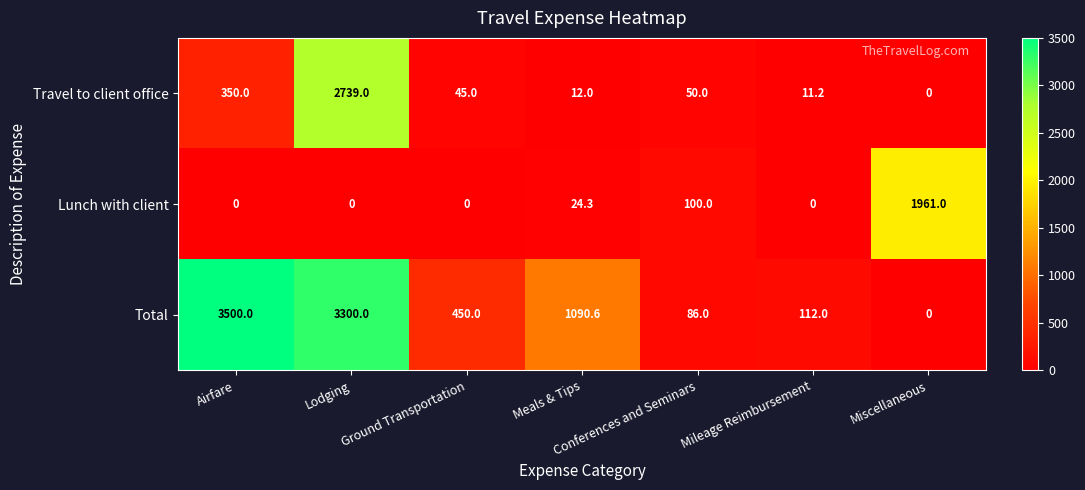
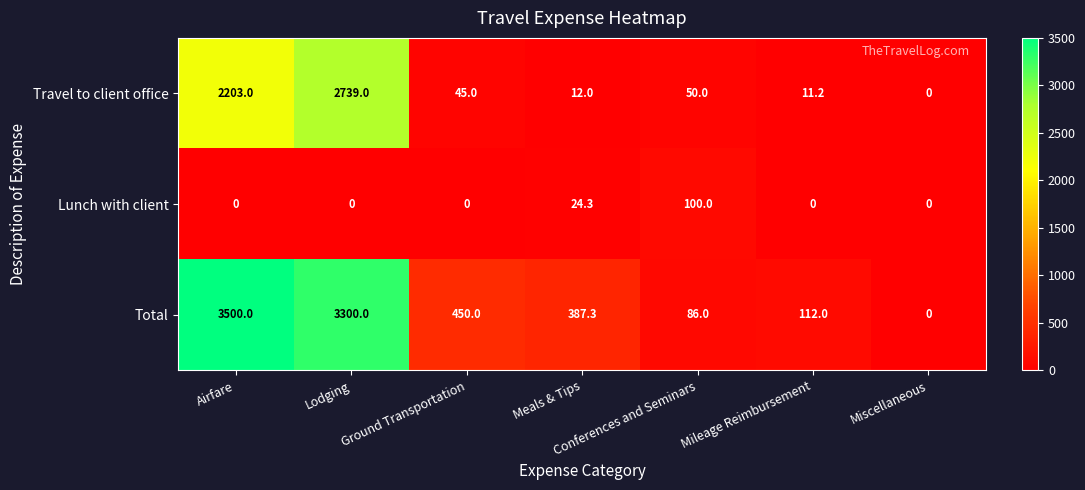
  {
    "Travel to client office": {
-     "Airfare": 350.0,
+     "Airfare": 2203.0,
      "Lodging": 2739.0,
      "Ground Transportation": 45.0,
      "Meals & Tips": 12.0,
      "Conferences and Seminars": 50.0,
      "Mileage Reimbursement": 11.2
    },
    "Lunch with client": {
      "Airfare": 0,
      "Lodging": 0,
      "Ground Transportation": 0,
      "Meals & Tips": 24.3,
      "Conferences and Seminars": 100.0,
      "Mileage Reimbursement": 0,
-     "Miscellaneous": 1961.0
+     "Miscellaneous": 0
    },
    "Total": {
      "Airfare": 3500.0,
      "Lodging": 3300.0,
      "Ground Transportation": 450.0,
-     "Meals & Tips": 1090.6,
+     "Meals & Tips": 387.3,
      "Conferences and Seminars": 86.0,
      "Mileage Reimbursement": 112.0,
      "Miscellaneous": 0
    }
  }
